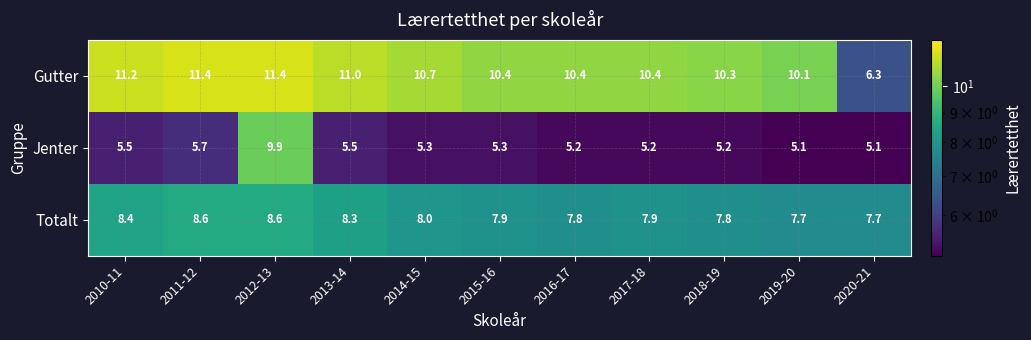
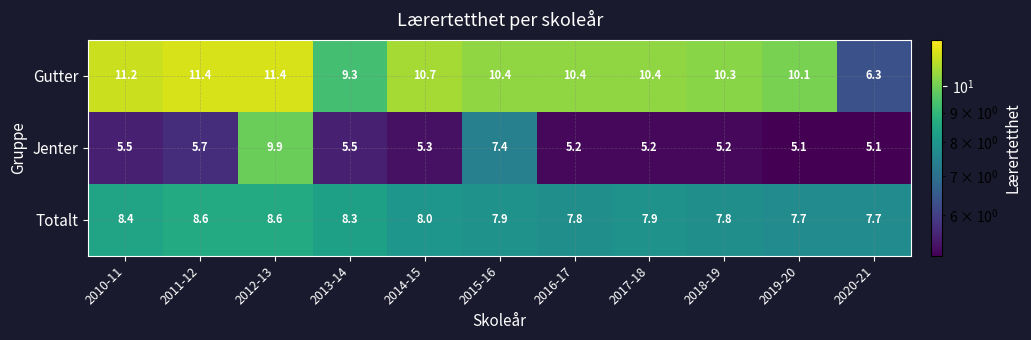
  {
    "Gutter": {
      "2010-11": 11.2,
      "2011-12": 11.4,
      "2012-13": 11.4,
-     "2013-14": 11.0,
+     "2013-14": 9.3,
      "2014-15": 10.7,
      "2015-16": 10.4,
      "2016-17": 10.4,
      "2017-18": 10.4,
      "2018-19": 10.3,
      "2019-20": 10.1,
      "2020-21": 6.3
    },
    "Jenter": {
      "2010-11": 5.5,
      "2011-12": 5.7,
      "2012-13": 9.9,
      "2013-14": 5.5,
      "2014-15": 5.3,
-     "2015-16": 5.3,
+     "2015-16": 7.4,
      "2016-17": 5.2,
      "2017-18": 5.2,
      "2018-19": 5.2,
      "2019-20": 5.1,
      "2020-21": 5.1
    },
    "Totalt": {
      "2010-11": 8.4,
      "2011-12": 8.6,
      "2012-13": 8.6,
      "2013-14": 8.3,
      "2014-15": 8.0,
      "2015-16": 7.9,
      "2016-17": 7.8,
      "2017-18": 7.9,
      "2018-19": 7.8,
      "2019-20": 7.7,
      "2020-21": 7.7
    }
  }
